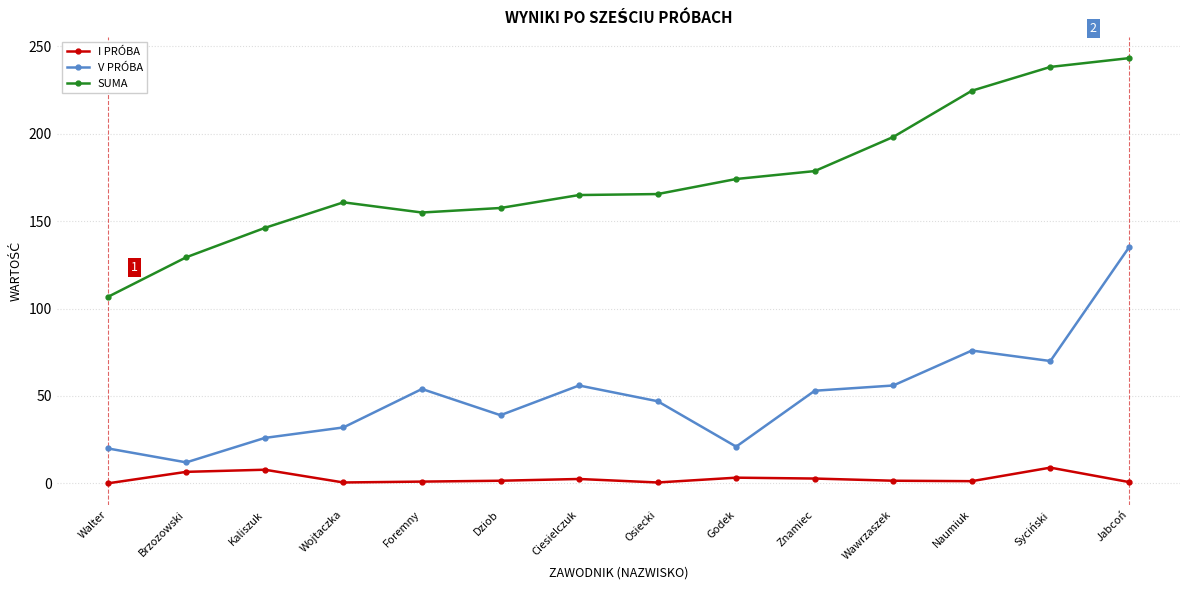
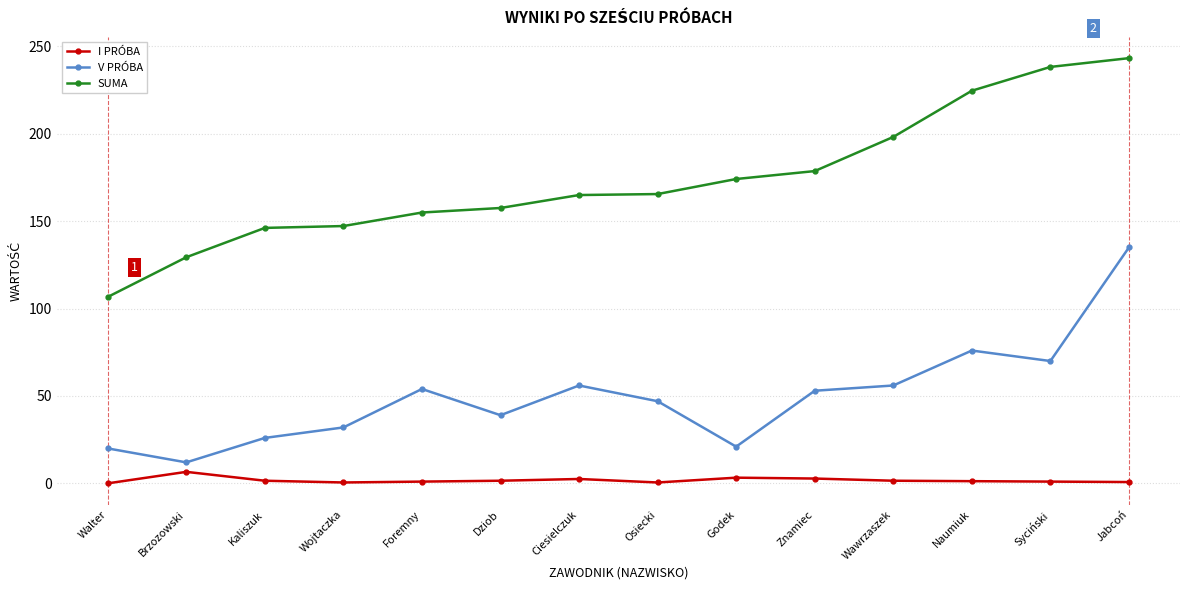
  {
    "I PRÓBA": {
      "Walter": 0,
      "Brzozowski": 7,
-     "Kaliszuk": 8,
+     "Kaliszuk": 2,
      "Wojtaczka": 1,
      "Foremny": 1,
      "Dziob": 2,
      "Ciesielczuk": 3,
      "Osiecki": 1,
      "Godek": 3,
      "Znamiec": 3,
      "Wawrzaszek": 2,
      "Naumiuk": 1,
-     "Syciński": 9,
+     "Syciński": 1,
      "Jabcoń": 1
    },
    "V PRÓBA": {
      "Walter": 20,
      "Brzozowski": 12,
      "Kaliszuk": 26,
      "Wojtaczka": 32,
      "Foremny": 54,
      "Dziob": 39,
      "Ciesielczuk": 56,
      "Osiecki": 47,
      "Godek": 21,
      "Znamiec": 53,
      "Wawrzaszek": 56,
      "Naumiuk": 76,
      "Syciński": 70,
      "Jabcoń": 135
    },
    "SUMA": {
      "Walter": 107,
      "Brzozowski": 129,
      "Kaliszuk": 146,
-     "Wojtaczka": 161,
+     "Wojtaczka": 147,
      "Foremny": 155,
      "Dziob": 158,
      "Ciesielczuk": 165,
      "Osiecki": 166,
      "Godek": 174,
      "Znamiec": 179,
      "Wawrzaszek": 198,
      "Naumiuk": 225,
      "Syciński": 238,
      "Jabcoń": 243
    }
  }
